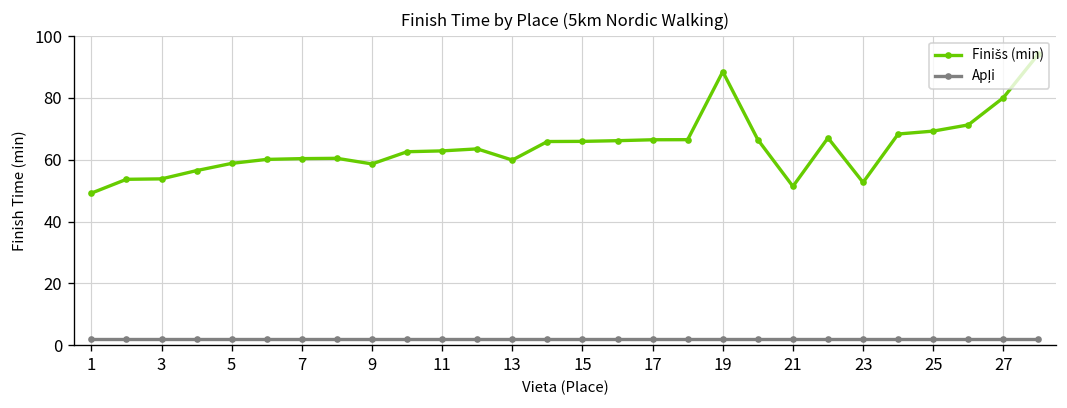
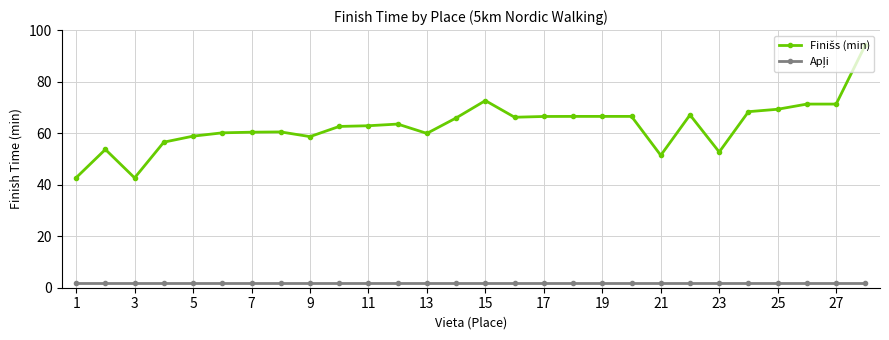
  {
    "Finišs (min)": {
-     "1": 49,
-     "3": 54,
+     "1": 43,
+     "3": 43,
      "5": 59,
      "7": 60,
      "9": 59,
      "11": 63,
      "13": 60,
-     "15": 66,
+     "15": 73,
      "17": 66,
-     "19": 89,
+     "19": 67,
      "21": 51,
      "23": 53,
      "25": 69,
-     "27": 80
+     "27": 71
    },
    "Apļi": {
      "1": 2,
      "3": 2,
      "5": 2,
      "7": 2,
      "9": 2,
      "11": 2,
      "13": 2,
      "15": 2,
      "17": 2,
      "19": 2,
      "21": 2,
      "23": 2,
      "25": 2,
      "27": 2
    }
  }
